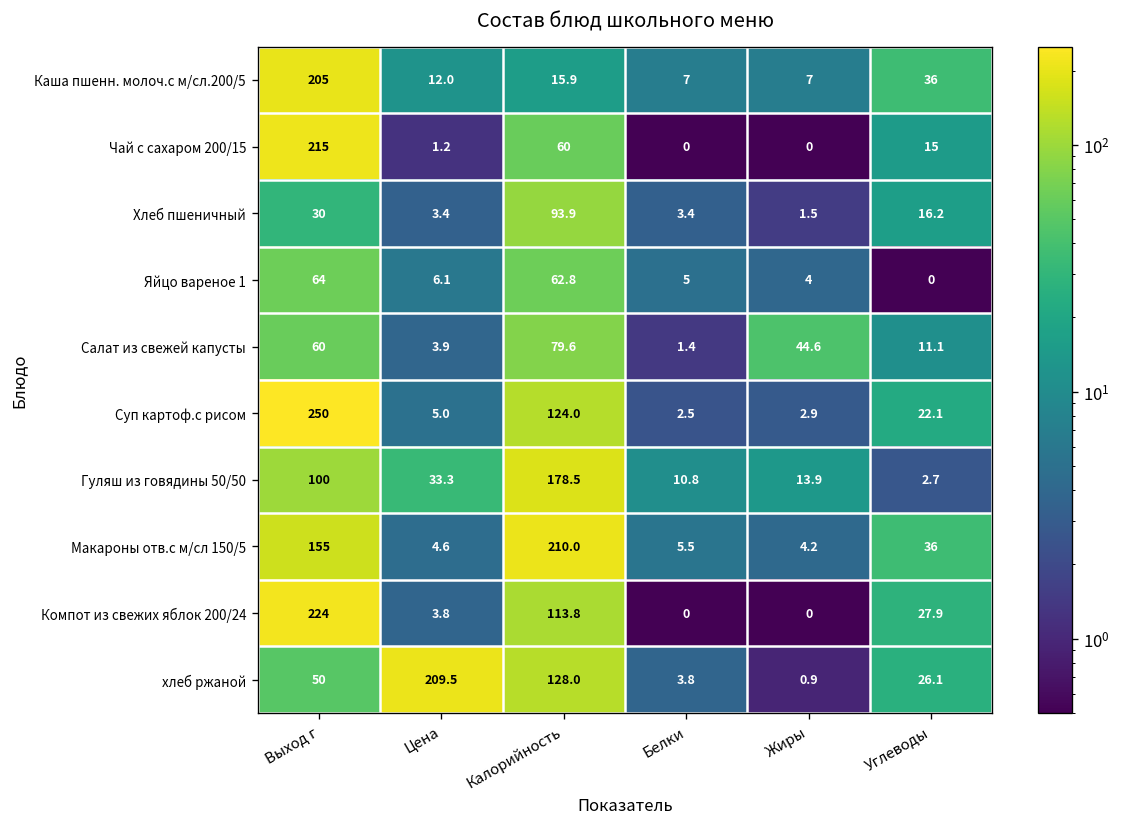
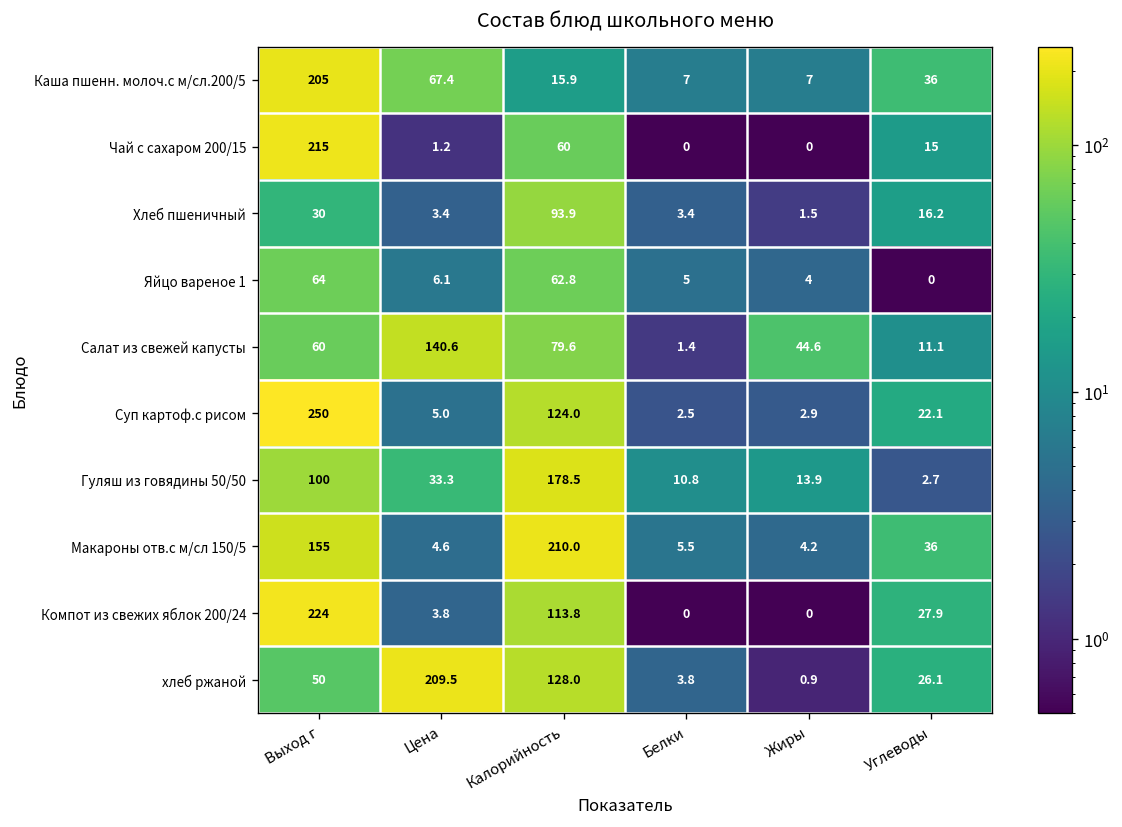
  {
    "Каша пшенн. молоч.с м/сл.200/5": {
      "Выход г": 205,
-     "Цена": 12.0,
+     "Цена": 67.4,
      "Калорийность": 15.9,
      "Белки": 7,
      "Жиры": 7,
      "Углеводы": 36
    },
    "Чай с сахаром 200/15": {
      "Выход г": 215,
      "Цена": 1.2,
      "Калорийность": 60,
      "Белки": 0,
      "Жиры": 0,
      "Углеводы": 15
    },
    "Хлеб пшеничный": {
      "Выход г": 30,
      "Цена": 3.4,
      "Калорийность": 93.9,
      "Белки": 3.4,
      "Жиры": 1.5,
      "Углеводы": 16.2
    },
    "Яйцо вареное 1": {
      "Выход г": 64,
      "Цена": 6.1,
      "Калорийность": 62.8,
      "Белки": 5,
      "Жиры": 4,
      "Углеводы": 0
    },
    "Салат из свежей капусты": {
      "Выход г": 60,
-     "Цена": 3.9,
+     "Цена": 140.6,
      "Калорийность": 79.6,
      "Белки": 1.4,
      "Жиры": 44.6,
      "Углеводы": 11.1
    },
    "Суп картоф.с рисом": {
      "Выход г": 250,
      "Цена": 5.0,
      "Калорийность": 124.0,
      "Белки": 2.5,
      "Жиры": 2.9,
      "Углеводы": 22.1
    },
    "Гуляш из говядины 50/50": {
      "Выход г": 100,
      "Цена": 33.3,
      "Калорийность": 178.5,
      "Белки": 10.8,
      "Жиры": 13.9,
      "Углеводы": 2.7
    },
    "Макароны отв.с м/сл 150/5": {
      "Выход г": 155,
      "Цена": 4.6,
      "Калорийность": 210.0,
      "Белки": 5.5,
      "Жиры": 4.2,
      "Углеводы": 36
    },
    "Компот из свежих яблок 200/24": {
      "Выход г": 224,
      "Цена": 3.8,
      "Калорийность": 113.8,
      "Белки": 0,
      "Жиры": 0,
      "Углеводы": 27.9
    },
    "хлеб ржаной": {
      "Выход г": 50,
      "Цена": 209.5,
      "Калорийность": 128.0,
      "Белки": 3.8,
      "Жиры": 0.9,
      "Углеводы": 26.1
    }
  }
